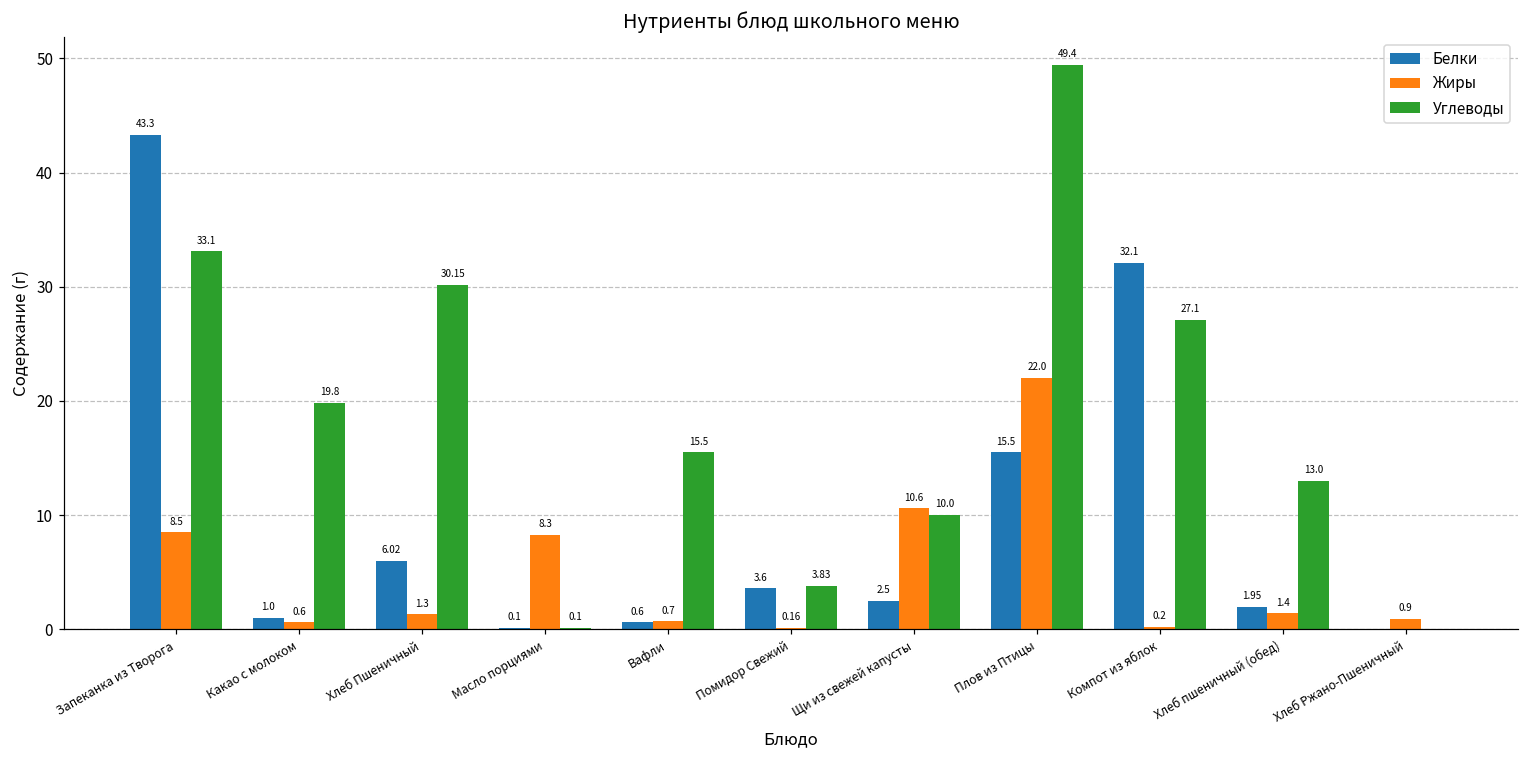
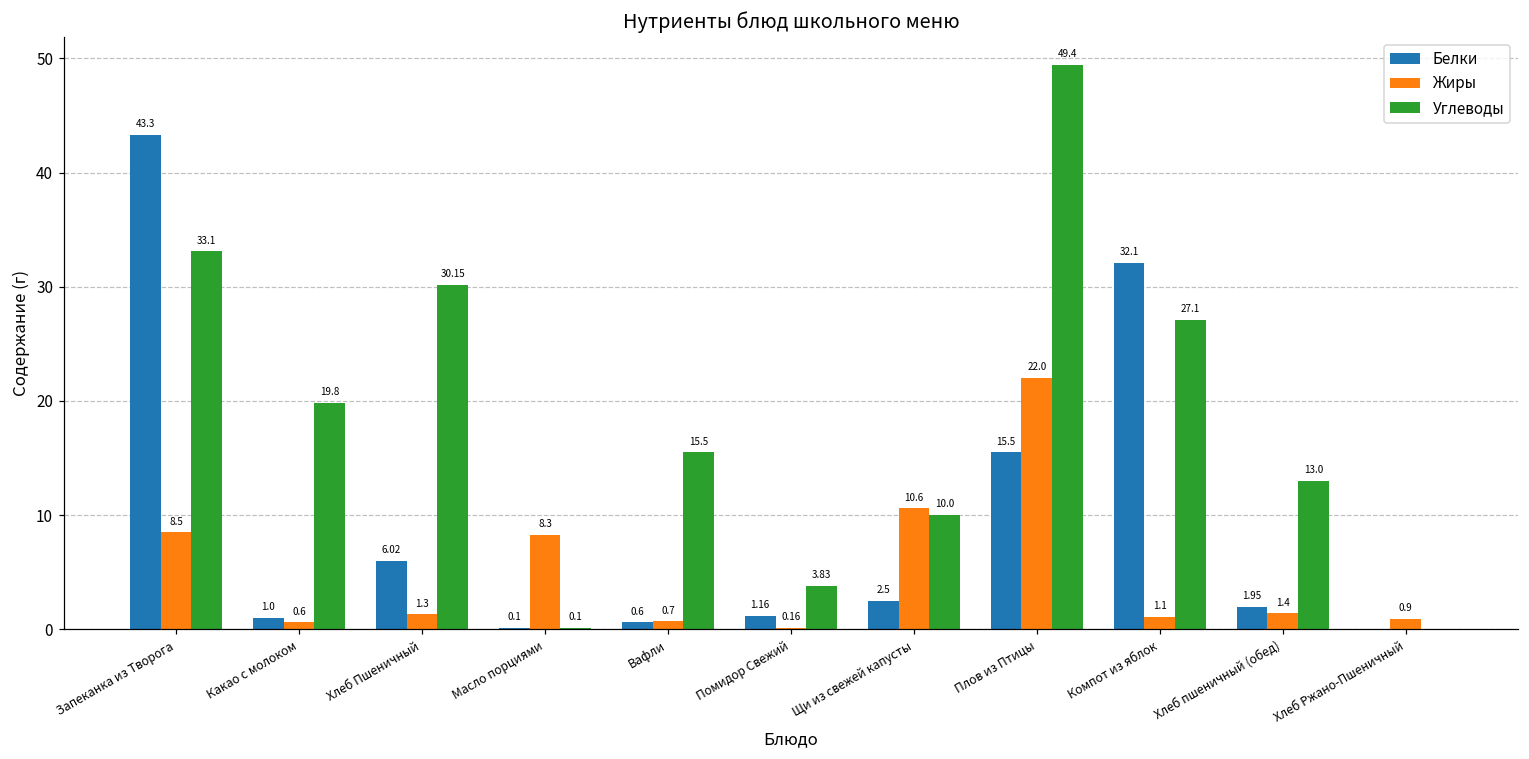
  {
    "Белки": {
      "Запеканка из Творога": 43.3,
      "Какао с молоком": 1.0,
      "Хлеб Пшеничный": 6.02,
      "Масло порциями": 0.1,
      "Вафли": 0.6,
-     "Помидор Свежий": 3.6,
+     "Помидор Свежий": 1.16,
      "Щи из свежей капусты": 2.5,
      "Плов из Птицы": 15.5,
      "Компот из яблок": 32.1,
      "Хлеб пшеничный (обед)": 1.95
    },
    "Жиры": {
      "Запеканка из Творога": 8.5,
      "Какао с молоком": 0.6,
      "Хлеб Пшеничный": 1.3,
      "Масло порциями": 8.3,
      "Вафли": 0.7,
      "Помидор Свежий": 0.16,
      "Щи из свежей капусты": 10.6,
      "Плов из Птицы": 22.0,
-     "Компот из яблок": 0.2,
+     "Компот из яблок": 1.1,
      "Хлеб пшеничный (обед)": 1.4,
      "Хлеб Ржано-Пшеничный": 0.9
    },
    "Углеводы": {
      "Запеканка из Творога": 33.1,
      "Какао с молоком": 19.8,
      "Хлеб Пшеничный": 30.15,
      "Масло порциями": 0.1,
      "Вафли": 15.5,
      "Помидор Свежий": 3.83,
      "Щи из свежей капусты": 10.0,
      "Плов из Птицы": 49.4,
      "Компот из яблок": 27.1,
      "Хлеб пшеничный (обед)": 13.0
    }
  }
